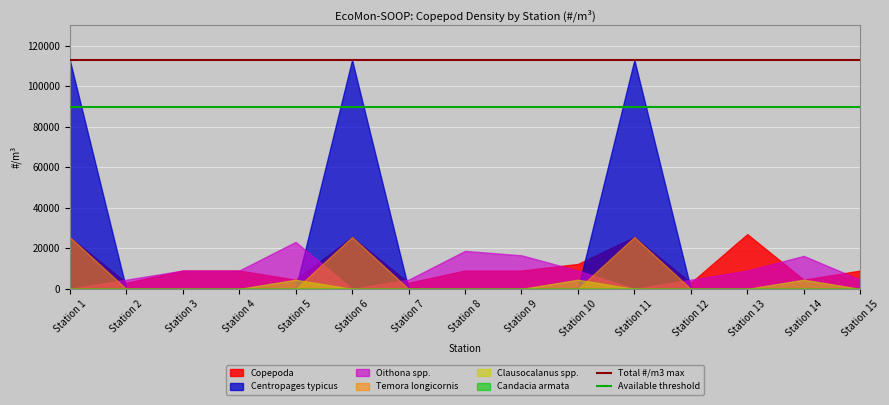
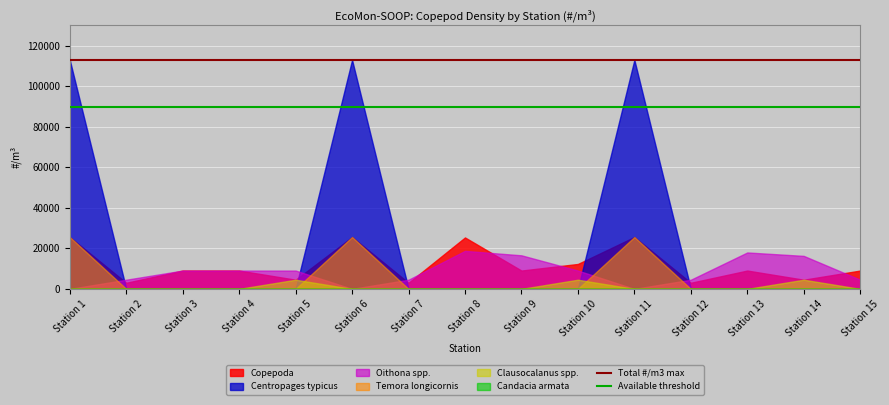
  {
    "Copepoda": {
      "Station 2": 3000,
      "Station 7": 3000,
-     "Station 8": 9000,
+     "Station 8": 25000,
      "Station 9": 9000,
      "Station 10": 12000,
      "Station 12": 3000,
-     "Station 13": 27000,
+     "Station 13": 9000,
      "Station 15": 9000
    },
    "Centropages typicus": {
      "Station 1": 113000,
      "Station 6": 113000,
      "Station 11": 113000
    },
    "Oithona spp.": {
      "Station 2": 5000,
-     "Station 5": 23000,
+     "Station 5": 9000,
      "Station 7": 5000,
      "Station 8": 19000,
      "Station 9": 17000,
      "Station 10": 9000,
      "Station 12": 5000,
-     "Station 13": 9000,
+     "Station 13": 18000,
      "Station 14": 16000,
      "Station 15": 5000
    },
    "Clausocalanus spp.": {
      "Station 10": 5000
    }
  }
